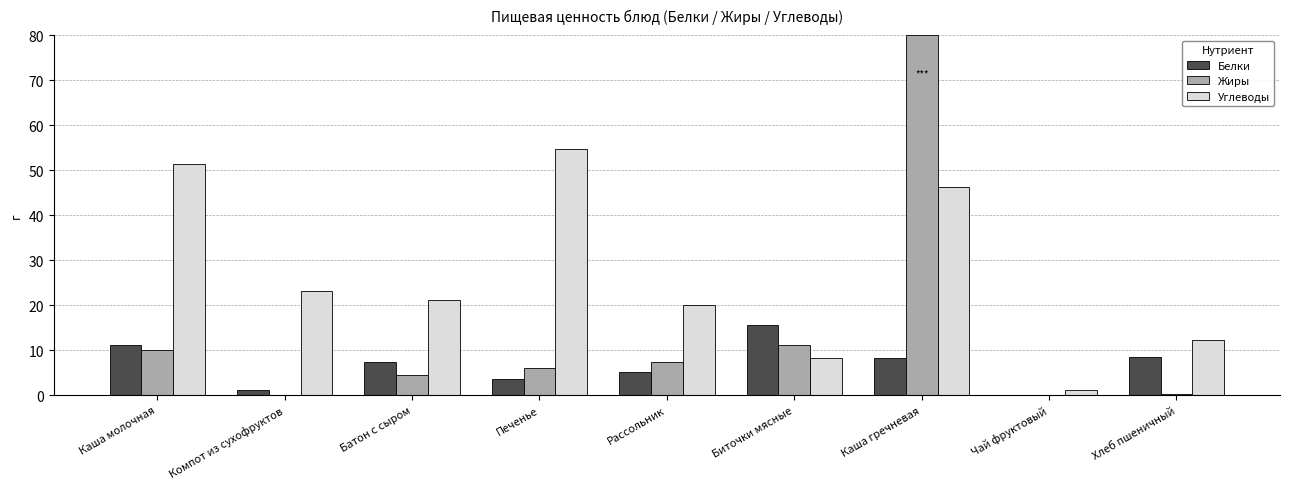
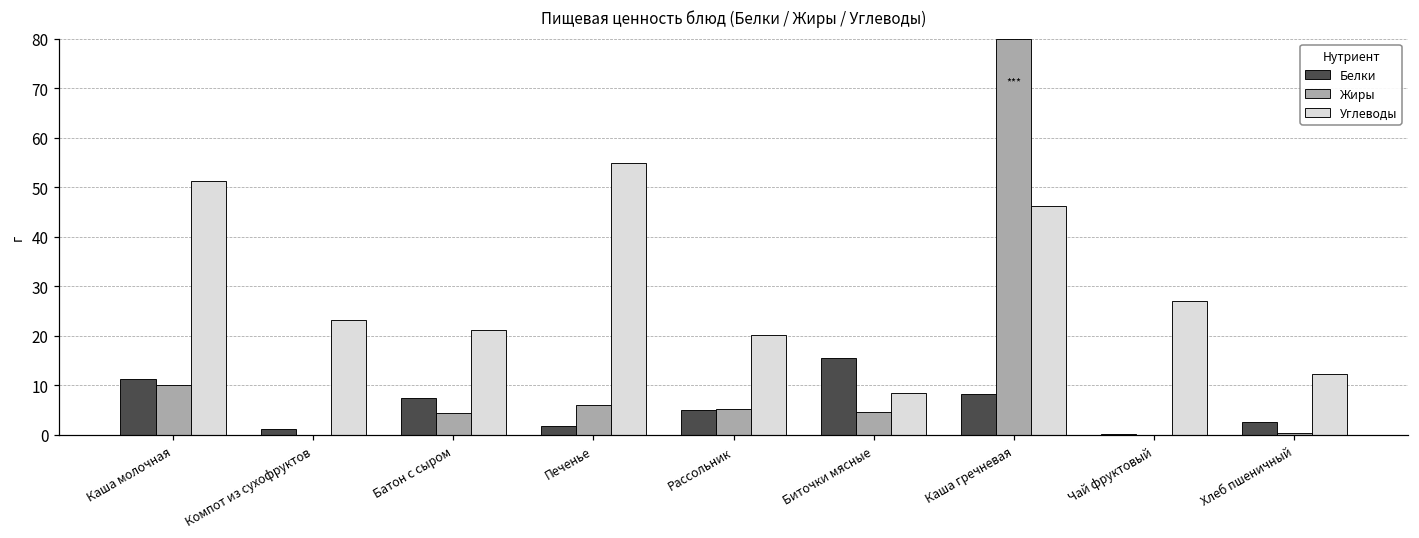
  {
    "Белки": {
      "Каша молочная": 11,
      "Компот из сухофруктов": 1,
      "Батон с сыром": 7,
-     "Печенье": 4,
+     "Печенье": 2,
      "Рассольник": 5,
      "Биточки мясные": 16,
      "Каша гречневая": 8,
-     "Хлеб пшеничный": 9
+     "Хлеб пшеничный": 3
    },
    "Жиры": {
      "Каша молочная": 10,
      "Батон с сыром": 4,
      "Печенье": 6,
-     "Рассольник": 7,
-     "Биточки мясные": 11,
+     "Рассольник": 5,
+     "Биточки мясные": 5,
      "Каша гречневая": 80
    },
    "Углеводы": {
      "Каша молочная": 51,
      "Компот из сухофруктов": 23,
      "Батон с сыром": 21,
      "Печенье": 55,
      "Рассольник": 20,
      "Биточки мясные": 8,
      "Каша гречневая": 46,
-     "Чай фруктовый": 1,
+     "Чай фруктовый": 27,
      "Хлеб пшеничный": 12
    }
  }
